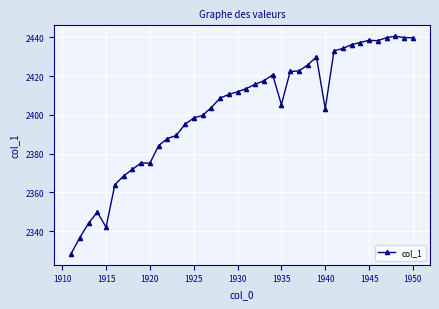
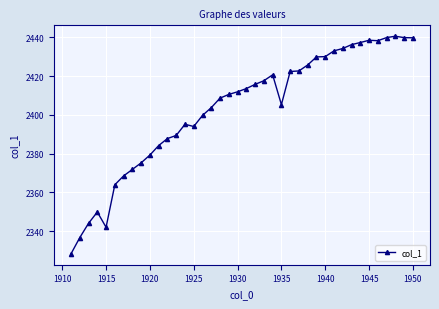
  {
    "1915": 2342,
-   "1920": 2375,
-   "1925": 2398,
+   "1920": 2379,
+   "1925": 2394,
    "1930": 2412,
    "1935": 2405,
-   "1940": 2403,
+   "1940": 2430,
    "1945": 2439,
    "1950": 2440
  }
